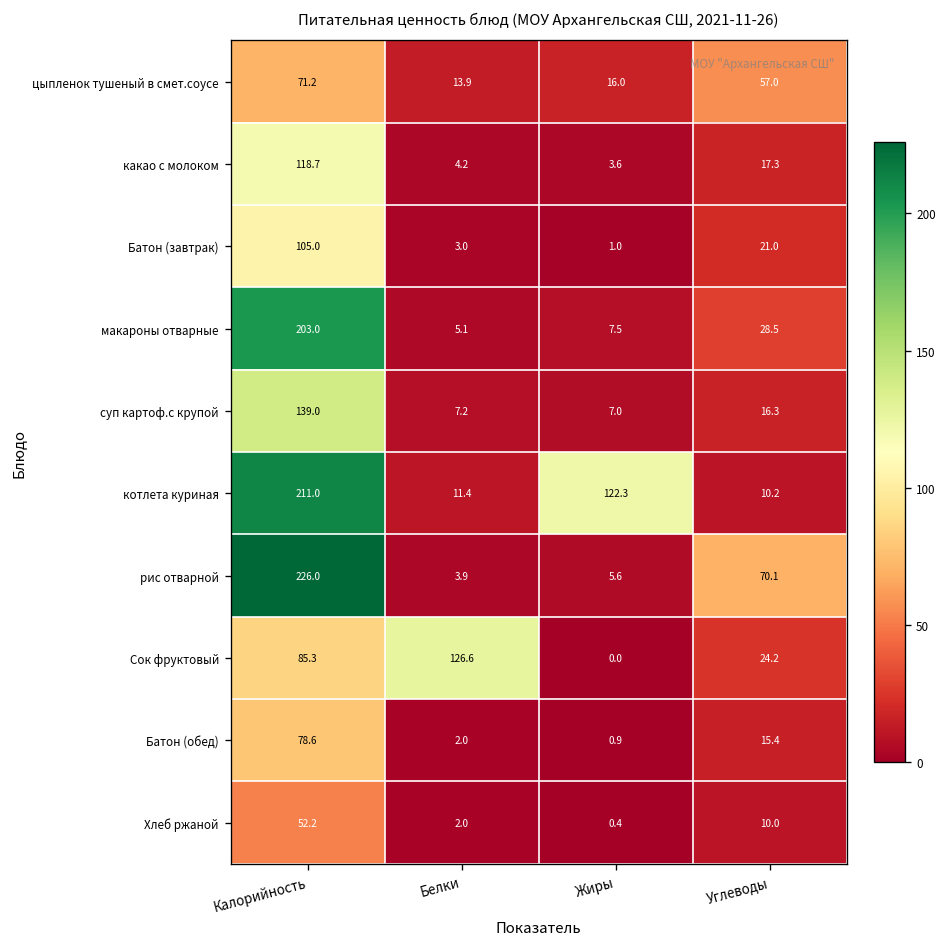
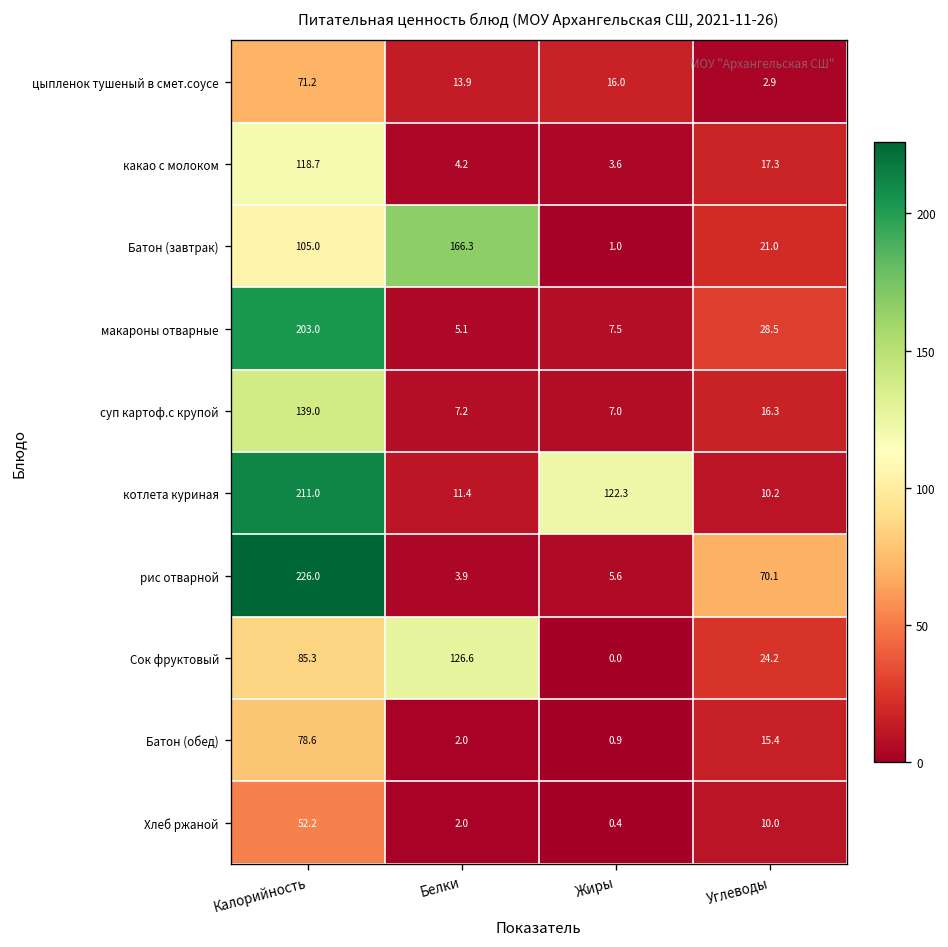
  {
    "цыпленок тушеный в смет.соусе": {
      "Калорийность": 71.2,
      "Белки": 13.9,
      "Жиры": 16.0,
-     "Углеводы": 57.0
+     "Углеводы": 2.9
    },
    "какао с молоком": {
      "Калорийность": 118.7,
      "Белки": 4.2,
      "Жиры": 3.6,
      "Углеводы": 17.3
    },
    "Батон (завтрак)": {
      "Калорийность": 105.0,
-     "Белки": 3.0,
+     "Белки": 166.3,
      "Жиры": 1.0,
      "Углеводы": 21.0
    },
    "макароны отварные": {
      "Калорийность": 203.0,
      "Белки": 5.1,
      "Жиры": 7.5,
      "Углеводы": 28.5
    },
    "суп картоф.с крупой": {
      "Калорийность": 139.0,
      "Белки": 7.2,
      "Жиры": 7.0,
      "Углеводы": 16.3
    },
    "котлета куриная": {
      "Калорийность": 211.0,
      "Белки": 11.4,
      "Жиры": 122.3,
      "Углеводы": 10.2
    },
    "рис отварной": {
      "Калорийность": 226.0,
      "Белки": 3.9,
      "Жиры": 5.6,
      "Углеводы": 70.1
    },
    "Сок фруктовый": {
      "Калорийность": 85.3,
      "Белки": 126.6,
      "Жиры": 0.0,
      "Углеводы": 24.2
    },
    "Батон (обед)": {
      "Калорийность": 78.6,
      "Белки": 2.0,
      "Жиры": 0.9,
      "Углеводы": 15.4
    },
    "Хлеб ржаной": {
      "Калорийность": 52.2,
      "Белки": 2.0,
      "Жиры": 0.4,
      "Углеводы": 10.0
    }
  }
